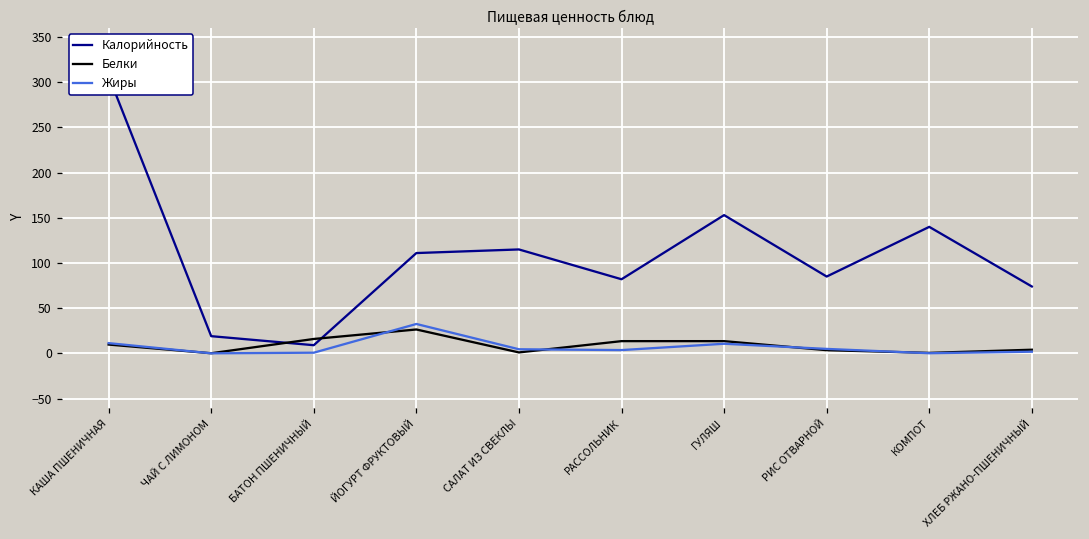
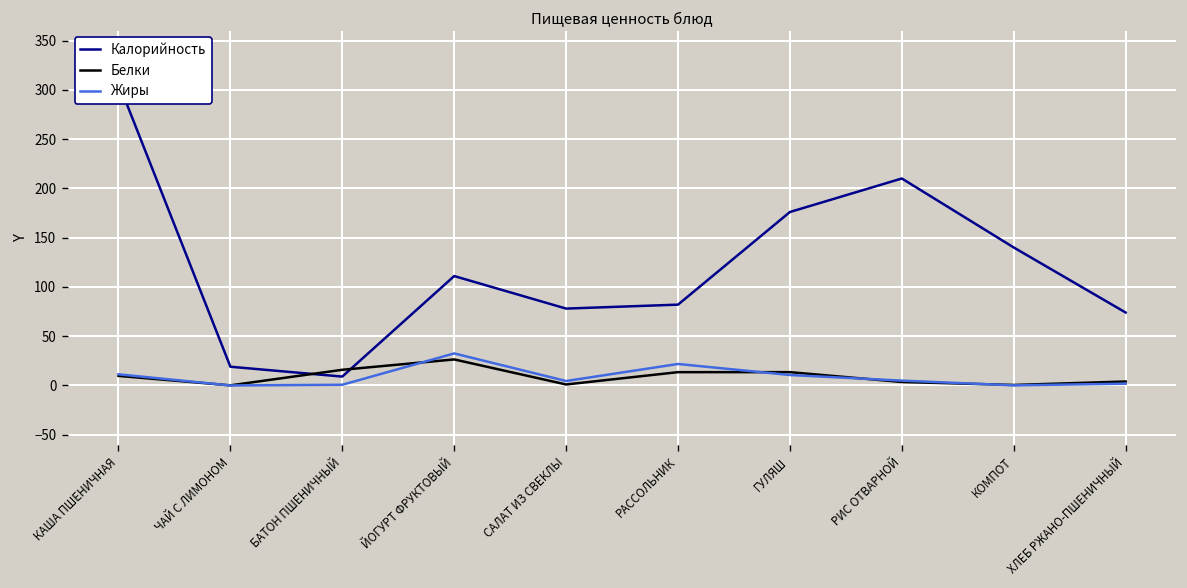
  {
    "Калорийность": {
      "ЧАЙ С ЛИМОНОМ": 20,
      "БАТОН ПШЕНИЧНЫЙ": 10,
      "ЙОГУРТ ФРУКТОВЫЙ": 110,
-     "САЛАТ ИЗ СВЕКЛЫ": 120,
+     "САЛАТ ИЗ СВЕКЛЫ": 80,
      "РАССОЛЬНИК": 80,
-     "ГУЛЯШ": 150,
-     "РИС ОТВАРНОЙ": 90,
+     "ГУЛЯШ": 180,
+     "РИС ОТВАРНОЙ": 210,
      "КОМПОТ": 140,
      "ХЛЕБ РЖАНО-ПШЕНИЧНЫЙ": 70
    },
    "Белки": {
      "БАТОН ПШЕНИЧНЫЙ": 20,
      "ЙОГУРТ ФРУКТОВЫЙ": 30,
      "САЛАТ ИЗ СВЕКЛЫ": 0,
      "РАССОЛЬНИК": 10
    },
    "Жиры": {
      "БАТОН ПШЕНИЧНЫЙ": 0,
      "ЙОГУРТ ФРУКТОВЫЙ": 30,
      "САЛАТ ИЗ СВЕКЛЫ": 0,
-     "РАССОЛЬНИК": 0
+     "РАССОЛЬНИК": 20
    }
  }
